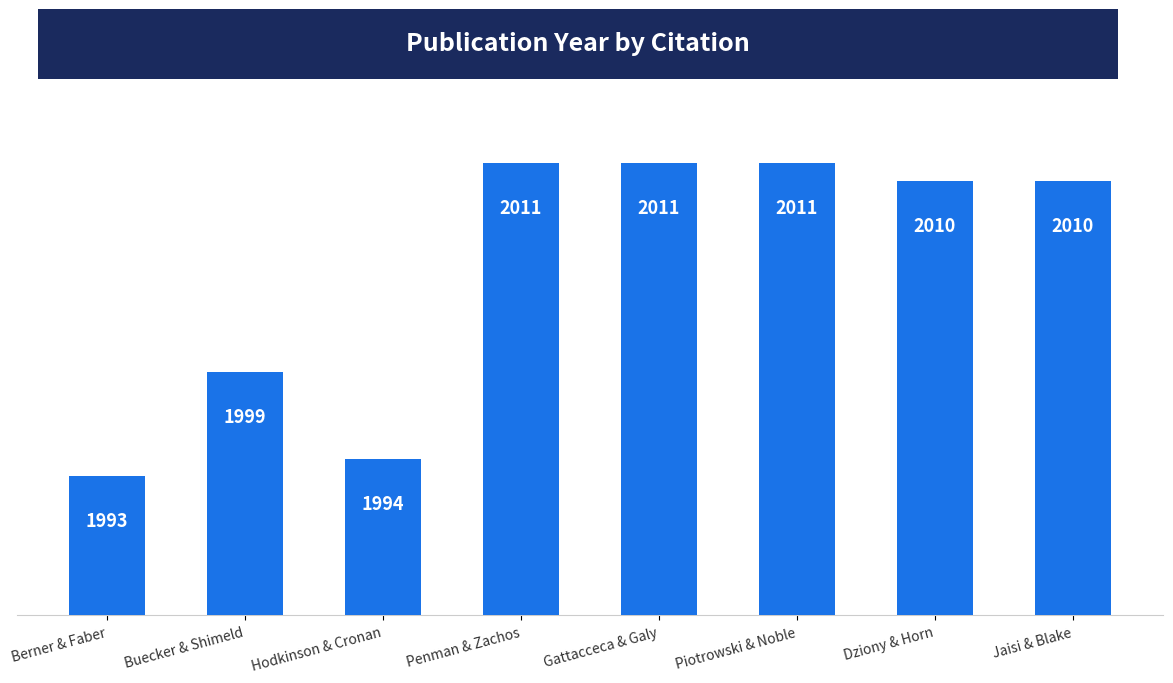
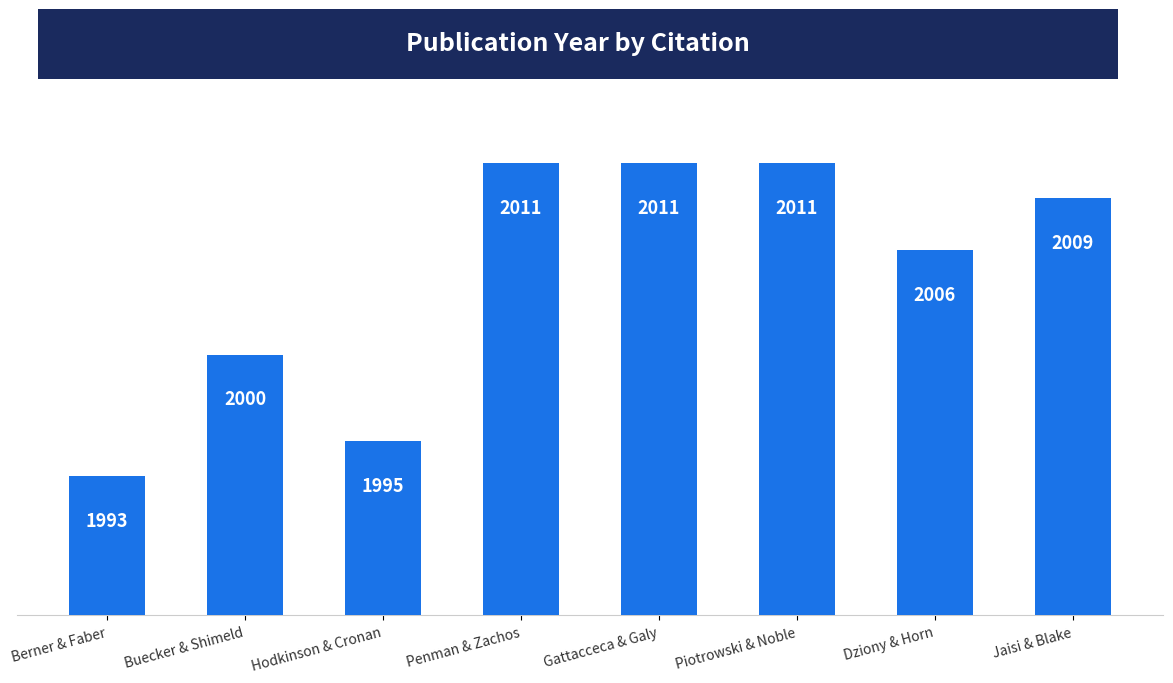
  {
    "Berner & Faber": 1993,
-   "Buecker & Shimeld": 1999,
-   "Hodkinson & Cronan": 1994,
+   "Buecker & Shimeld": 2000,
+   "Hodkinson & Cronan": 1995,
    "Penman & Zachos": 2011,
    "Gattacceca & Galy": 2011,
    "Piotrowski & Noble": 2011,
-   "Dziony & Horn": 2010,
-   "Jaisi & Blake": 2010
+   "Dziony & Horn": 2006,
+   "Jaisi & Blake": 2009
  }
